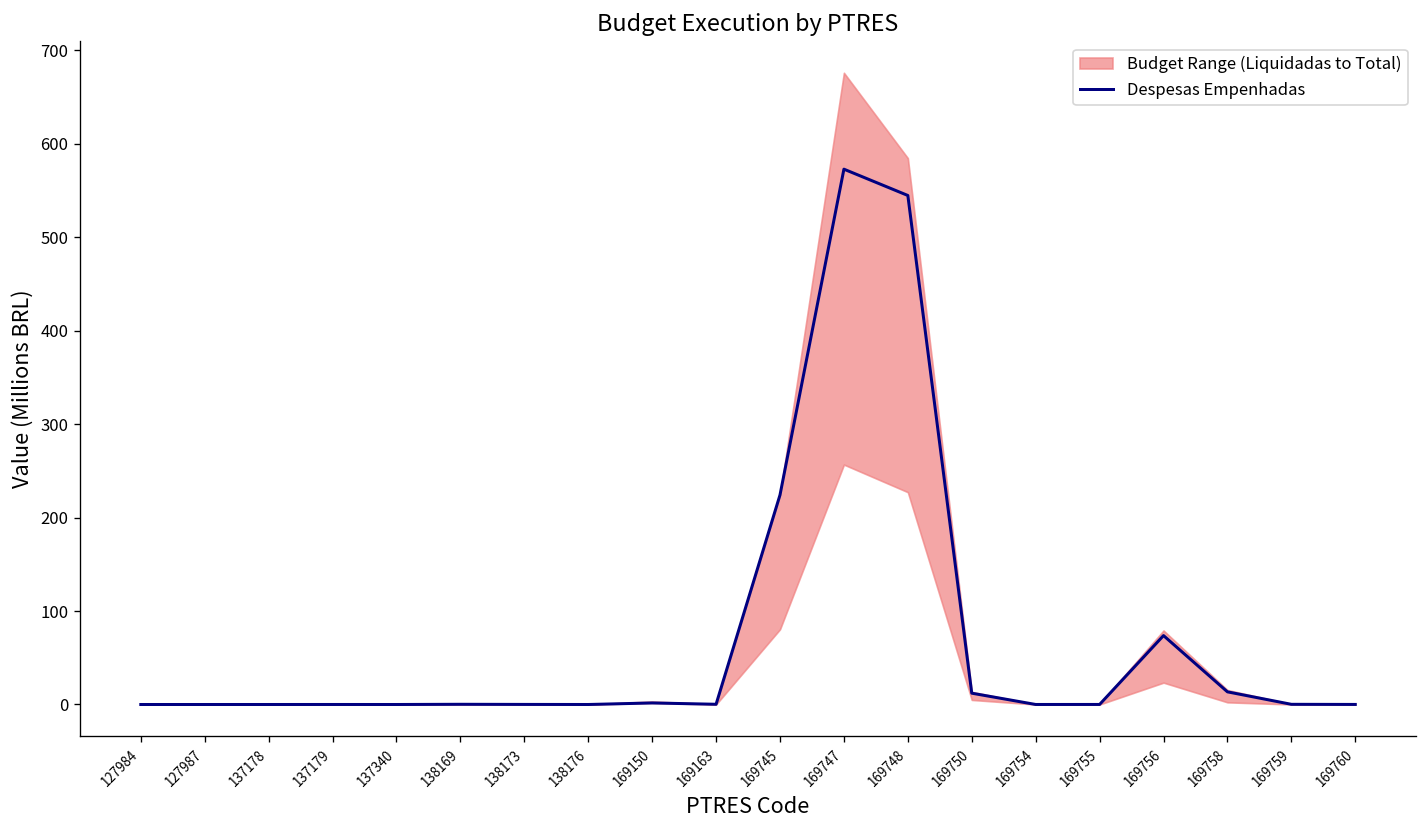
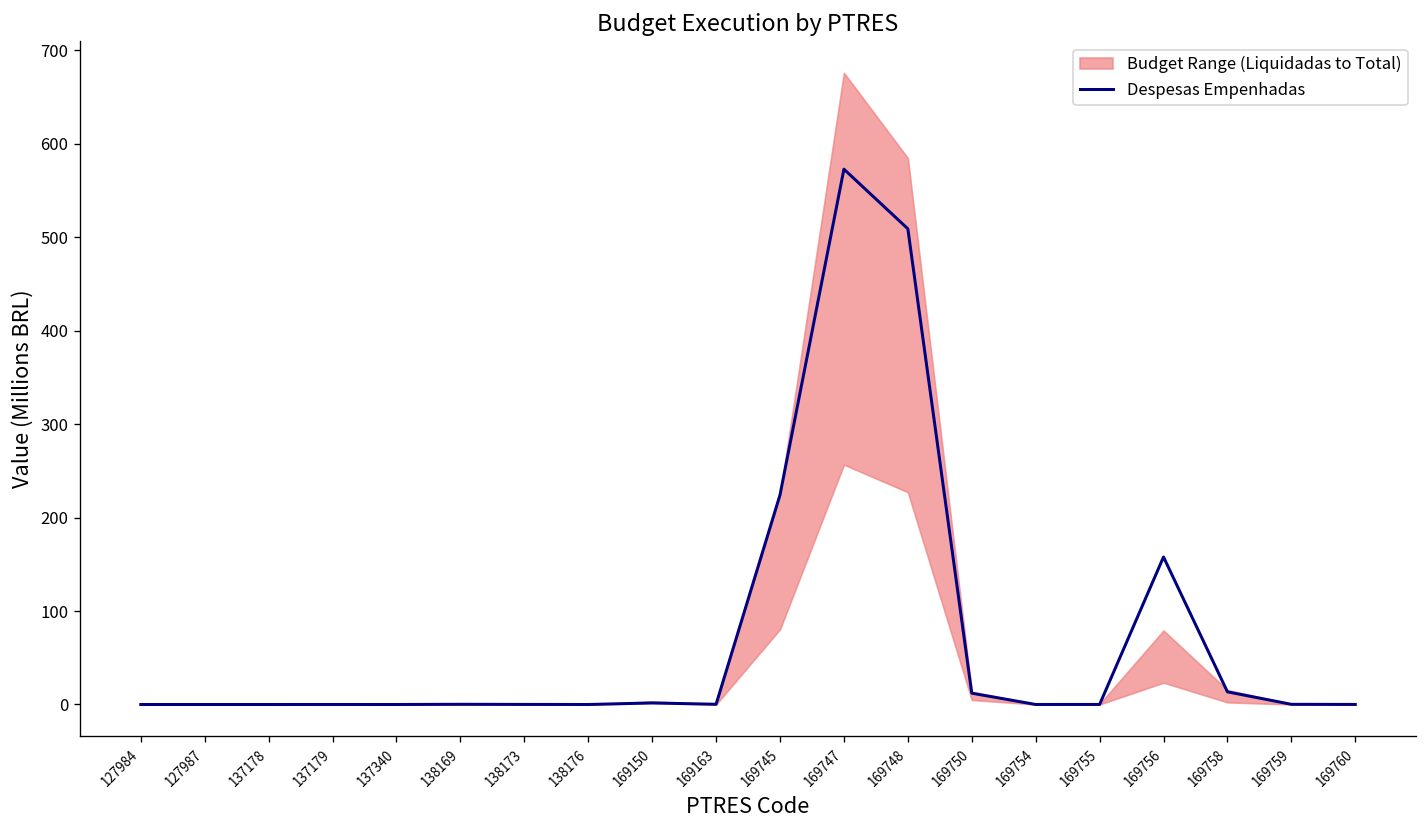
  {
    "Despesas Empenhadas": {
      "169747": 570,
-     "169748": 540,
-     "169756": 70
+     "169748": 510,
+     "169756": 160
    }
  }
